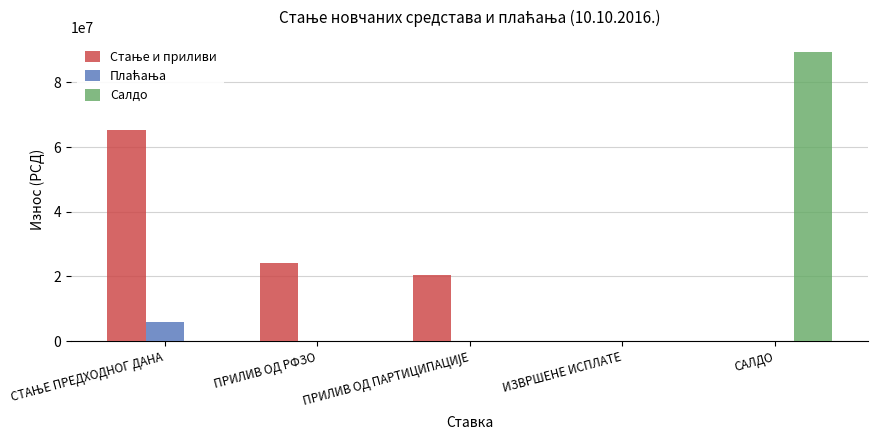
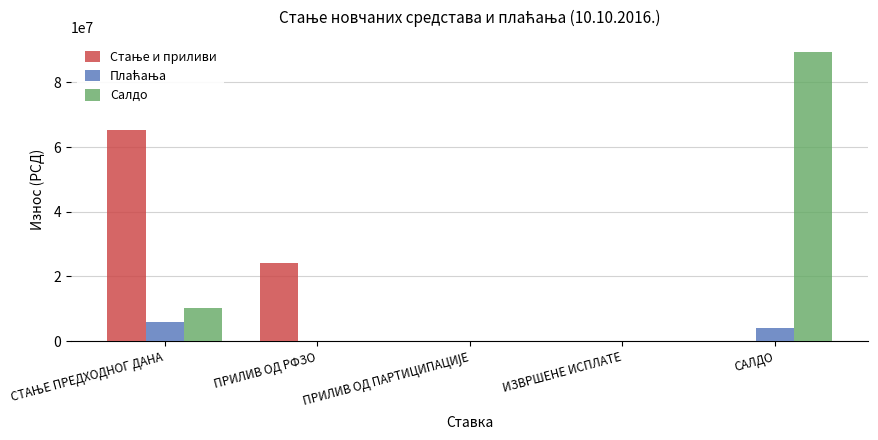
  {
    "Стање и приливи": {
      "СТАЊЕ ПРЕДХОДНОГ ДАНА": 65000000,
      "ПРИЛИВ ОД РФЗО": 24000000,
-     "ПРИЛИВ ОД ПАРТИЦИПАЦИЈЕ": 21000000,
+     "ПРИЛИВ ОД ПАРТИЦИПАЦИЈЕ": 0,
      "ИЗВРШЕНЕ ИСПЛАТЕ": 0,
      "САЛДО": 0
    },
    "Плаћања": {
      "СТАЊЕ ПРЕДХОДНОГ ДАНА": 6000000,
      "ПРИЛИВ ОД РФЗО": 0,
      "ПРИЛИВ ОД ПАРТИЦИПАЦИЈЕ": 0,
-     "САЛДО": 0
+     "САЛДО": 4000000
    },
    "Салдо": {
-     "СТАЊЕ ПРЕДХОДНОГ ДАНА": 0,
+     "СТАЊЕ ПРЕДХОДНОГ ДАНА": 10000000,
      "ПРИЛИВ ОД РФЗО": 0,
      "ПРИЛИВ ОД ПАРТИЦИПАЦИЈЕ": 0,
      "ИЗВРШЕНЕ ИСПЛАТЕ": 0,
      "САЛДО": 90000000
    }
  }
